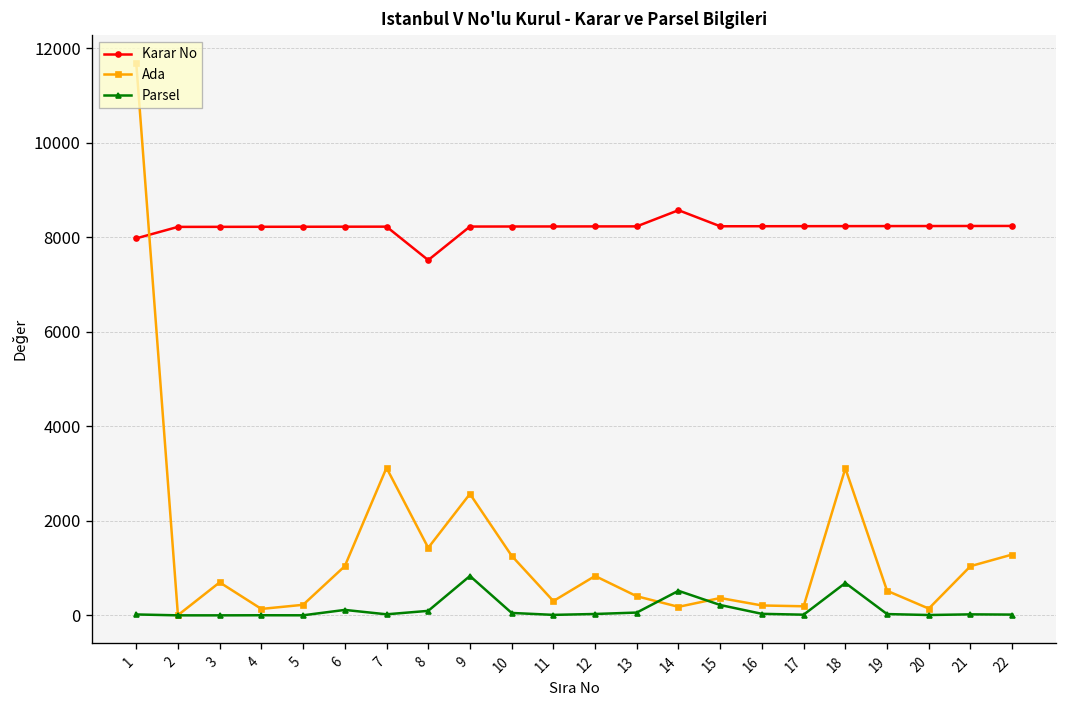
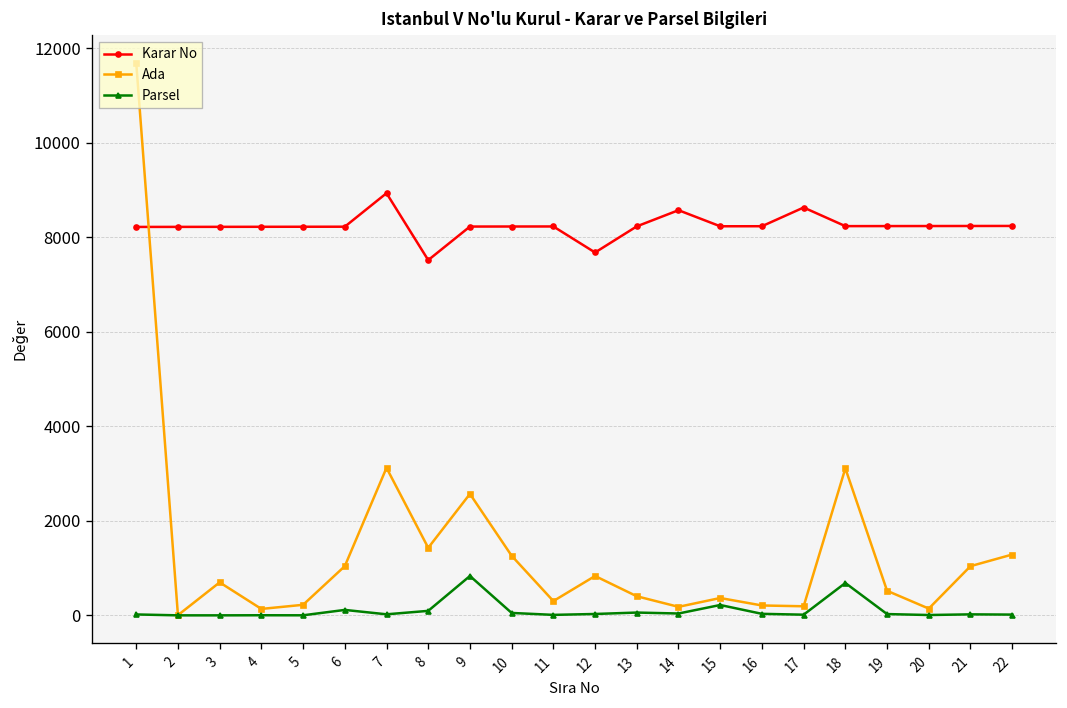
  {
    "Karar No": {
-     "1": 8000,
+     "1": 8200,
      "2": 8200,
      "3": 8200,
      "4": 8200,
      "5": 8200,
      "6": 8200,
-     "7": 8200,
+     "7": 8900,
      "8": 7500,
      "9": 8200,
      "10": 8200,
      "11": 8200,
-     "12": 8200,
+     "12": 7700,
      "13": 8200,
      "14": 8600,
      "15": 8200,
      "16": 8200,
-     "17": 8200,
+     "17": 8600,
      "18": 8200,
      "19": 8200,
      "20": 8200,
      "21": 8200,
      "22": 8200
    },
    "Ada": {
      "3": 700,
      "4": 100,
      "5": 200,
      "6": 1000,
      "7": 3100,
      "8": 1400,
      "9": 2600,
      "10": 1300,
      "11": 300,
      "12": 800,
      "13": 400,
      "14": 200,
      "15": 400,
      "16": 200,
      "17": 200,
      "18": 3100,
      "19": 500,
      "20": 100,
      "21": 1000,
      "22": 1300
    },
    "Parsel": {
      "1": 0,
      "3": 0,
      "4": 0,
      "5": 0,
      "6": 100,
      "7": 0,
      "8": 100,
      "9": 800,
      "10": 100,
      "11": 0,
      "12": 0,
      "13": 100,
-     "14": 500,
+     "14": 0,
      "15": 200,
      "16": 0,
      "17": 0,
      "18": 700,
      "19": 0,
      "20": 0,
      "21": 0,
      "22": 0
    }
  }
